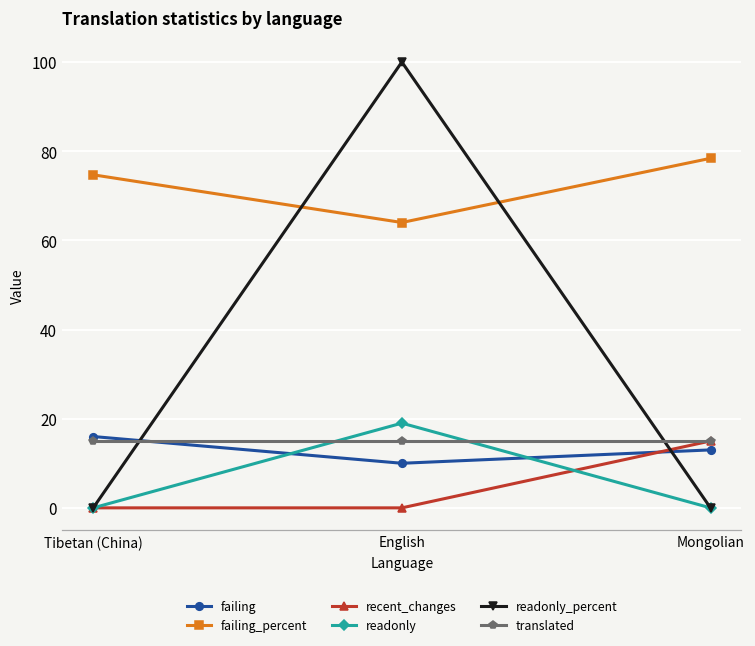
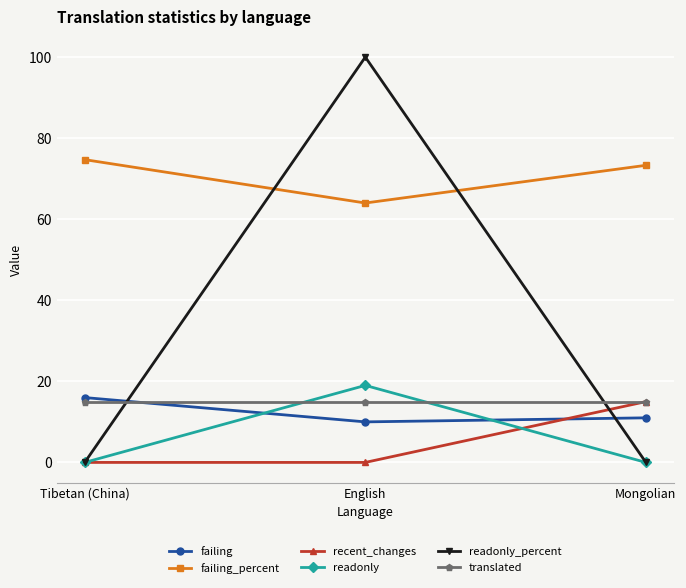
  {
    "failing": {
      "Tibetan (China)": 16,
      "English": 10,
-     "Mongolian": 13
+     "Mongolian": 11
    },
    "failing_percent": {
      "Tibetan (China)": 75,
      "English": 64,
-     "Mongolian": 78
+     "Mongolian": 73
    },
    "recent_changes": {
      "English": 0
    },
    "readonly": {
      "English": 19
    },
    "readonly_percent": {
      "English": 100
    },
    "translated": {
      "Tibetan (China)": 15,
      "English": 15
    }
  }
